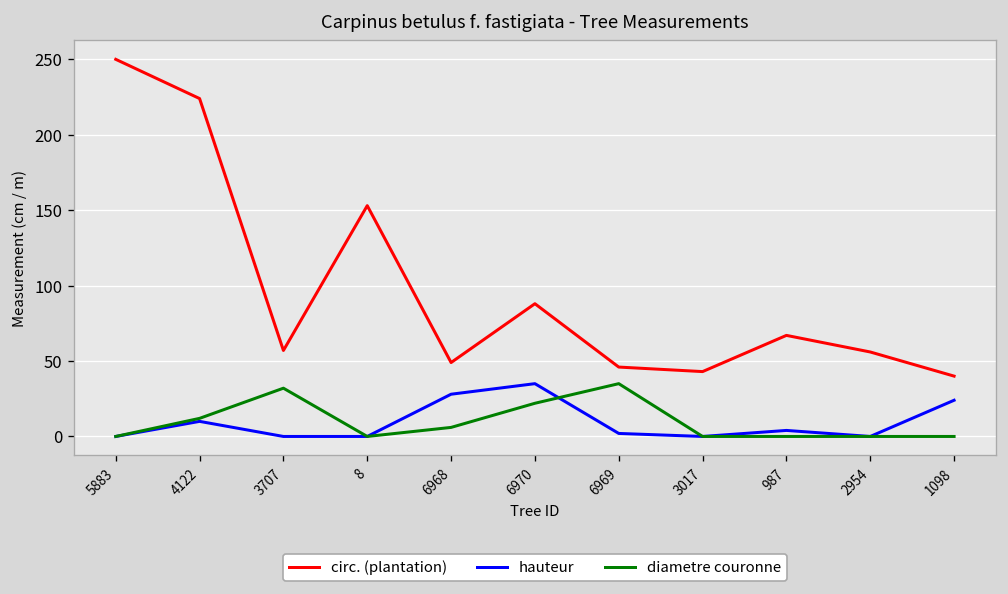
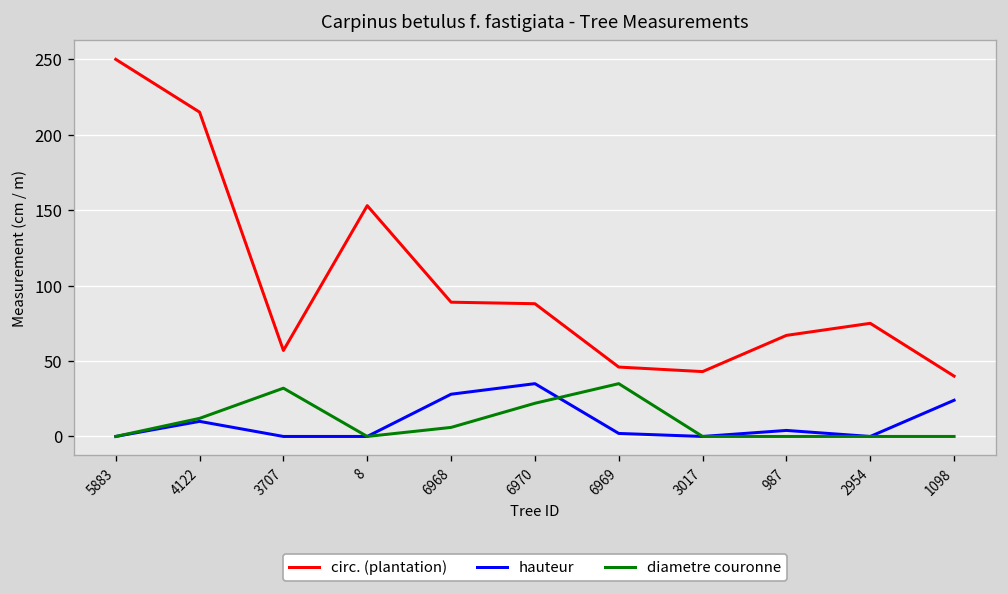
  {
    "circ. (plantation)": {
      "5883": 250,
-     "4122": 224,
+     "4122": 215,
      "3707": 57,
      "8": 153,
-     "6968": 49,
+     "6968": 89,
      "6970": 88,
      "6969": 46,
      "3017": 43,
      "987": 67,
-     "2954": 56,
+     "2954": 75,
      "1098": 40
    },
    "hauteur": {
      "3707": 0,
      "6968": 28,
      "6970": 35,
      "6969": 2,
      "987": 4,
      "1098": 24
    },
    "diametre couronne": {
      "3707": 32,
      "6968": 6,
      "6970": 22,
      "6969": 35,
      "987": 0,
      "1098": 0
    }
  }
